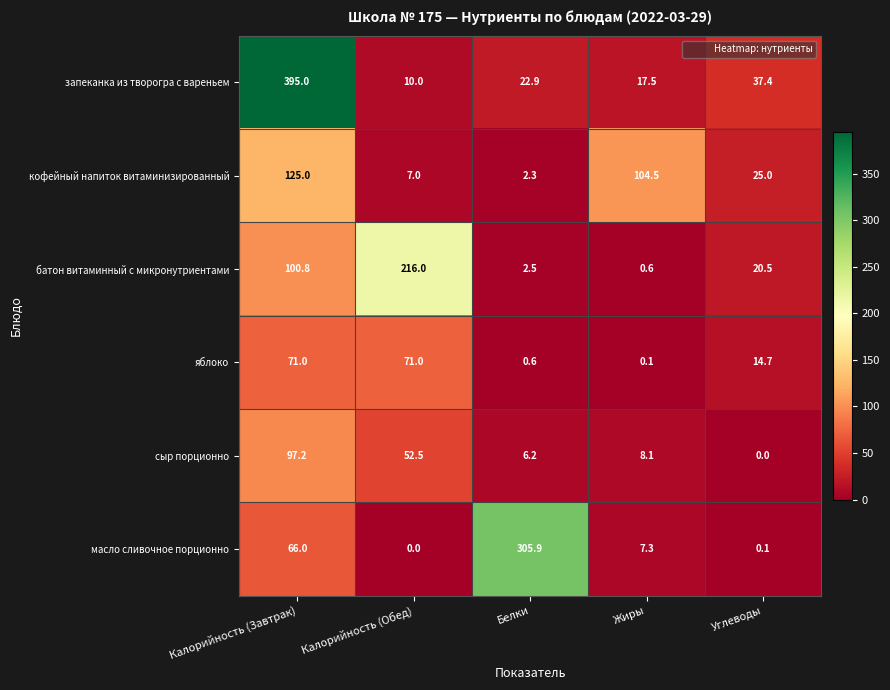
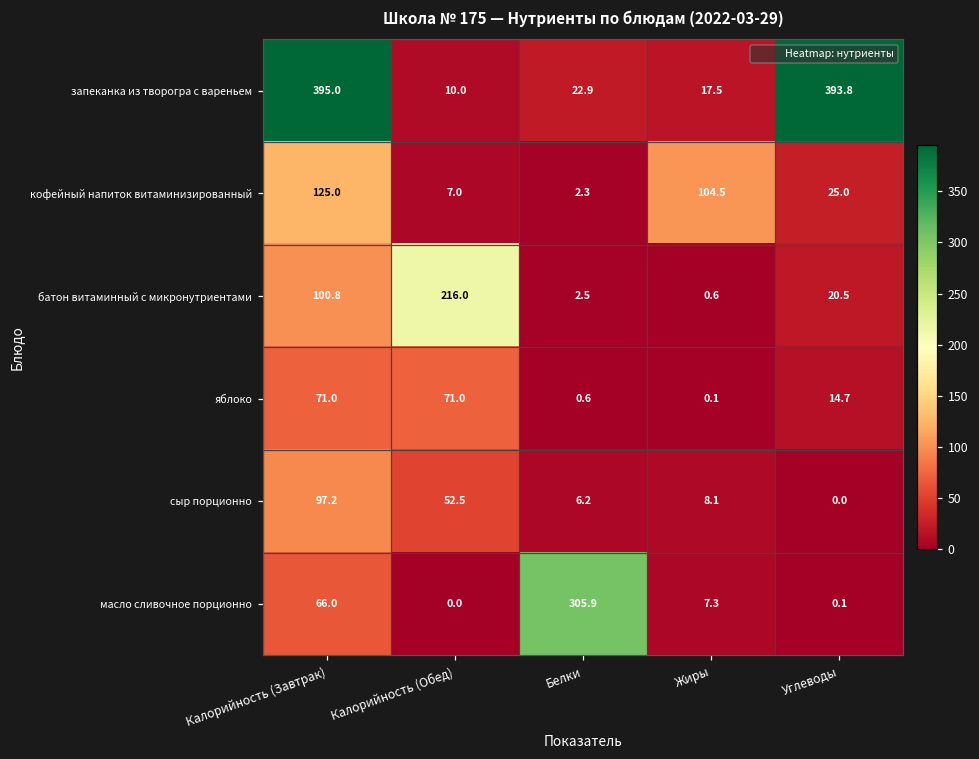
  {
    "запеканка из творогра с вареньем": {
      "Калорийность (Завтрак)": 395.0,
      "Калорийность (Обед)": 10.0,
      "Белки": 22.9,
      "Жиры": 17.5,
-     "Углеводы": 37.4
+     "Углеводы": 393.8
    },
    "кофейный напиток витаминизированный": {
      "Калорийность (Завтрак)": 125.0,
      "Калорийность (Обед)": 7.0,
      "Белки": 2.3,
      "Жиры": 104.5,
      "Углеводы": 25.0
    },
    "батон витаминный с микронутриентами": {
      "Калорийность (Завтрак)": 100.8,
      "Калорийность (Обед)": 216.0,
      "Белки": 2.5,
      "Жиры": 0.6,
      "Углеводы": 20.5
    },
    "яблоко": {
      "Калорийность (Завтрак)": 71.0,
      "Калорийность (Обед)": 71.0,
      "Белки": 0.6,
      "Жиры": 0.1,
      "Углеводы": 14.7
    },
    "сыр порционно": {
      "Калорийность (Завтрак)": 97.2,
      "Калорийность (Обед)": 52.5,
      "Белки": 6.2,
      "Жиры": 8.1,
      "Углеводы": 0.0
    },
    "масло сливочное порционно": {
      "Калорийность (Завтрак)": 66.0,
      "Калорийность (Обед)": 0.0,
      "Белки": 305.9,
      "Жиры": 7.3,
      "Углеводы": 0.1
    }
  }
